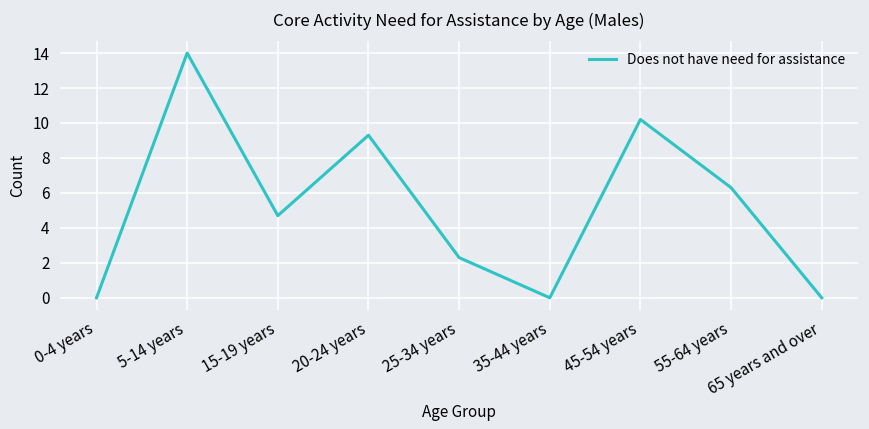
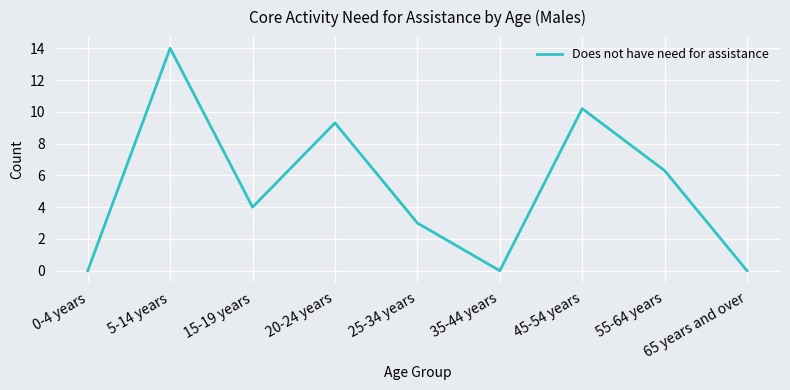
  {
    "0-4 years": 0.0,
    "5-14 years": 14.0,
-   "15-19 years": 4.7,
+   "15-19 years": 4.0,
    "20-24 years": 9.3,
-   "25-34 years": 2.3,
+   "25-34 years": 3.0,
    "35-44 years": 0.0,
    "45-54 years": 10.2,
    "55-64 years": 6.3,
    "65 years and over": 0.0
  }
